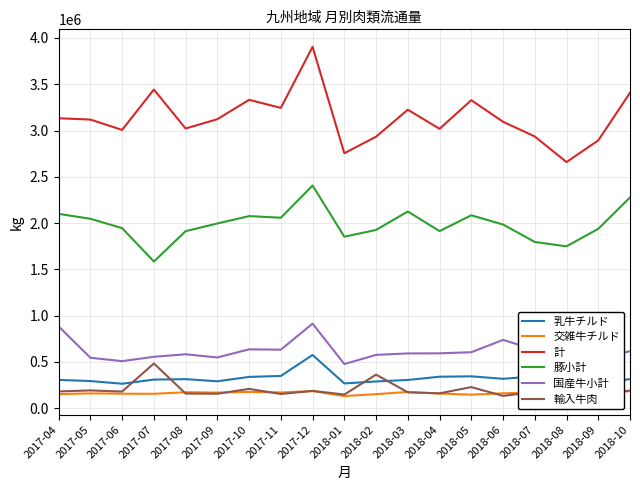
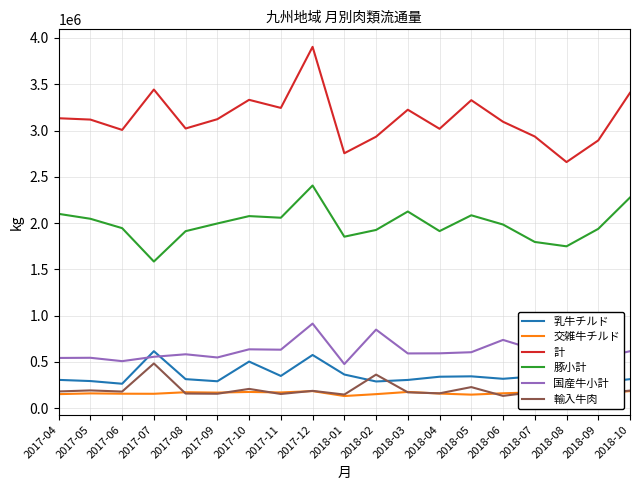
  {
    "乳牛チルド": {
      "2017-04": 300000,
      "2017-05": 300000,
      "2017-06": 300000,
-     "2017-07": 300000,
+     "2017-07": 600000,
      "2017-08": 300000,
      "2017-09": 300000,
-     "2017-10": 300000,
+     "2017-10": 500000,
      "2017-11": 300000,
      "2017-12": 600000,
-     "2018-01": 300000,
+     "2018-01": 400000,
      "2018-02": 300000,
      "2018-03": 300000,
      "2018-04": 300000,
      "2018-05": 300000,
      "2018-06": 300000,
      "2018-10": 300000
    },
    "交雑牛チルド": {
      "2017-04": 200000,
      "2017-05": 200000,
      "2017-07": 200000,
      "2017-10": 200000,
      "2018-02": 200000,
      "2018-05": 100000,
      "2018-06": 200000
    },
    "計": {
      "2017-04": 3100000,
      "2017-05": 3100000,
      "2017-06": 3000000,
      "2017-07": 3400000,
      "2017-08": 3000000,
      "2017-09": 3100000,
      "2017-10": 3300000,
      "2017-11": 3200000,
      "2017-12": 3900000,
      "2018-01": 2800000,
      "2018-02": 2900000,
      "2018-03": 3200000,
      "2018-04": 3000000,
      "2018-05": 3300000,
      "2018-06": 3100000,
      "2018-07": 2900000,
      "2018-08": 2700000,
      "2018-09": 2900000,
      "2018-10": 3400000
    },
    "豚小計": {
      "2017-04": 2100000,
      "2017-05": 2000000,
      "2017-06": 1900000,
      "2017-07": 1600000,
      "2017-08": 1900000,
      "2017-09": 2000000,
      "2017-10": 2100000,
      "2017-11": 2100000,
      "2017-12": 2400000,
      "2018-01": 1900000,
      "2018-02": 1900000,
      "2018-03": 2100000,
      "2018-04": 1900000,
      "2018-05": 2100000,
      "2018-06": 2000000,
      "2018-07": 1800000,
      "2018-08": 1700000,
      "2018-09": 1900000,
      "2018-10": 2300000
    },
    "国産牛小計": {
-     "2017-04": 900000,
+     "2017-04": 500000,
      "2017-05": 500000,
      "2017-06": 500000,
      "2017-07": 600000,
      "2017-08": 600000,
      "2017-09": 500000,
      "2017-10": 600000,
      "2017-11": 600000,
      "2017-12": 900000,
      "2018-01": 500000,
-     "2018-02": 600000,
+     "2018-02": 800000,
      "2018-03": 600000,
      "2018-04": 600000,
      "2018-05": 600000,
      "2018-06": 700000,
      "2018-10": 600000
    },
    "輸入牛肉": {
      "2017-04": 200000,
      "2017-05": 200000,
      "2017-07": 500000,
      "2017-10": 200000,
      "2018-02": 400000,
      "2018-05": 200000,
      "2018-06": 100000
    }
  }
